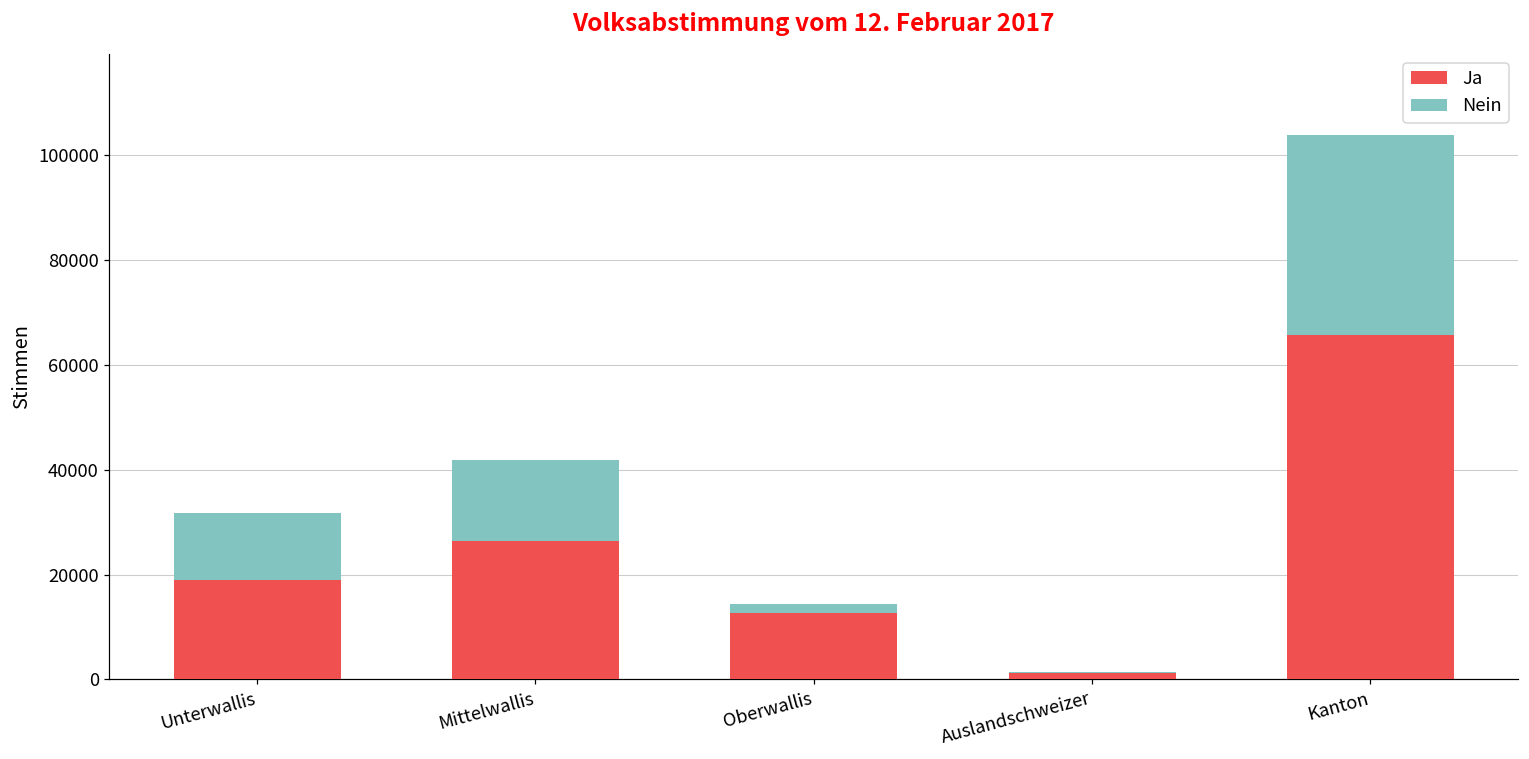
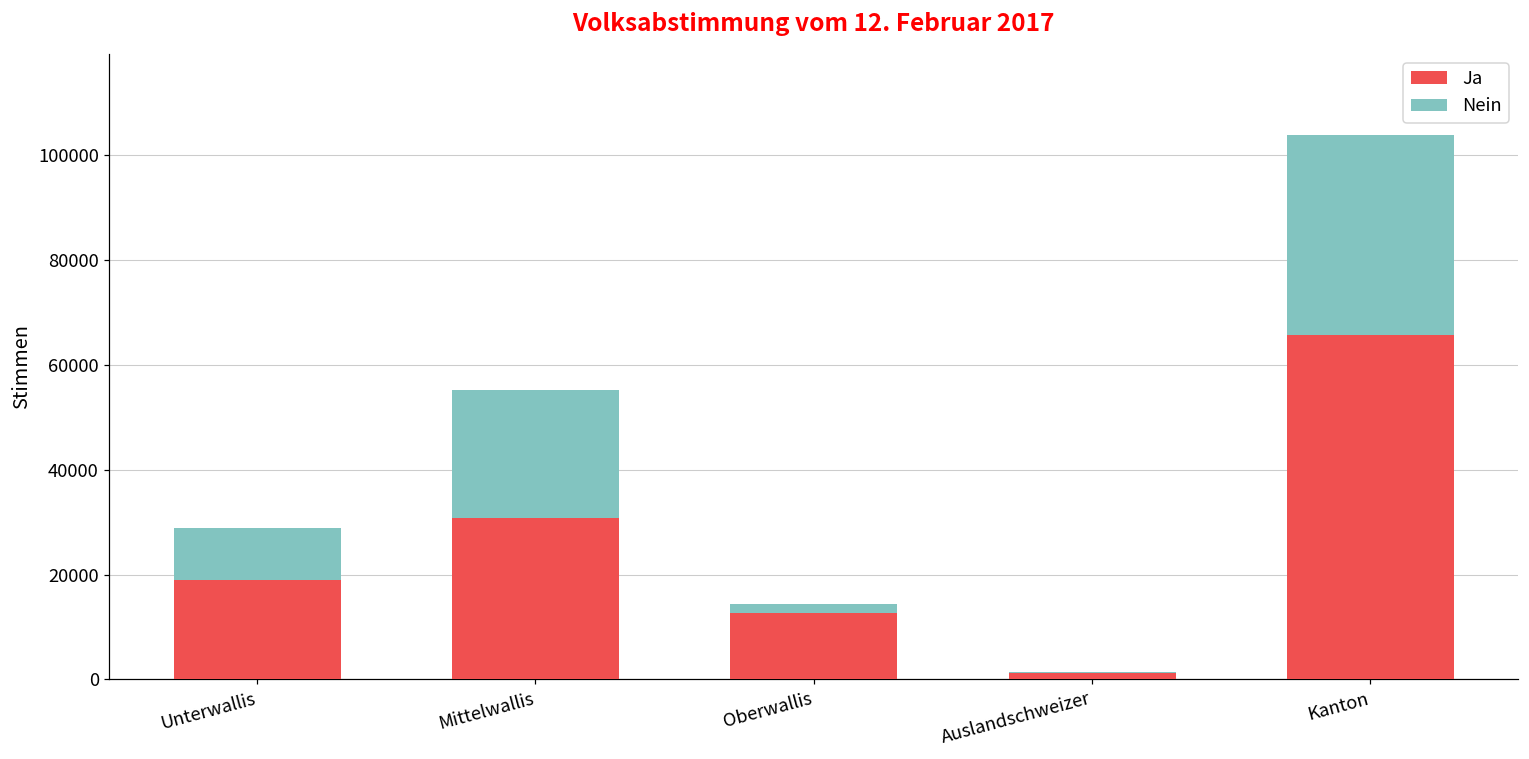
  {
    "Ja": {
      "Unterwallis": 19000,
-     "Mittelwallis": 26000,
+     "Mittelwallis": 31000,
      "Oberwallis": 13000,
      "Auslandschweizer": 1000,
      "Kanton": 66000
    },
    "Nein": {
-     "Unterwallis": 13000,
-     "Mittelwallis": 15000,
+     "Unterwallis": 10000,
+     "Mittelwallis": 24000,
      "Oberwallis": 2000,
      "Kanton": 38000
    }
  }
